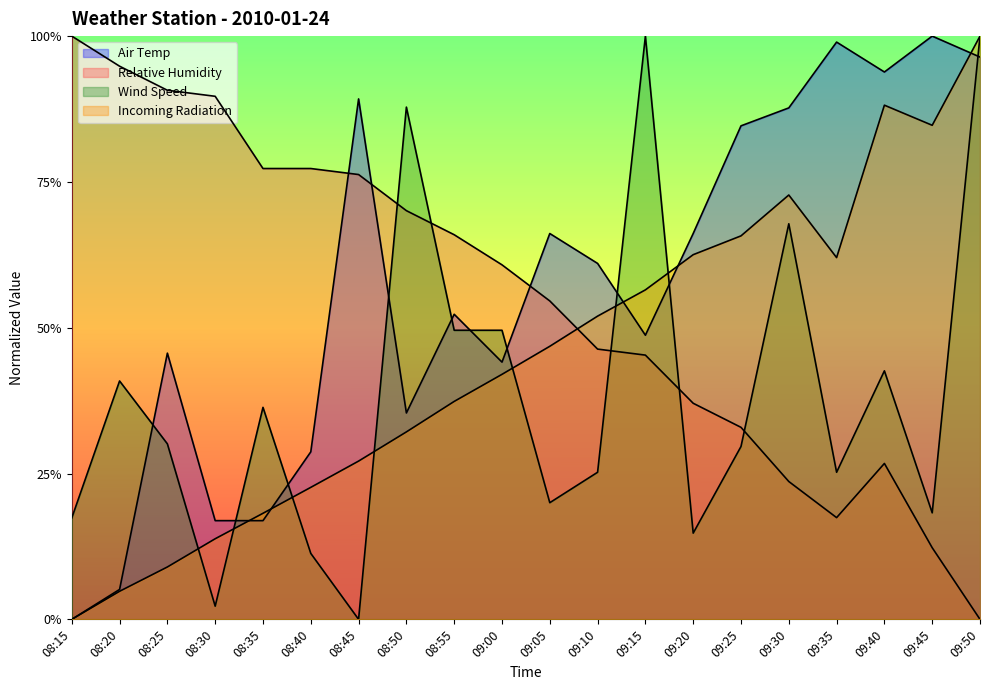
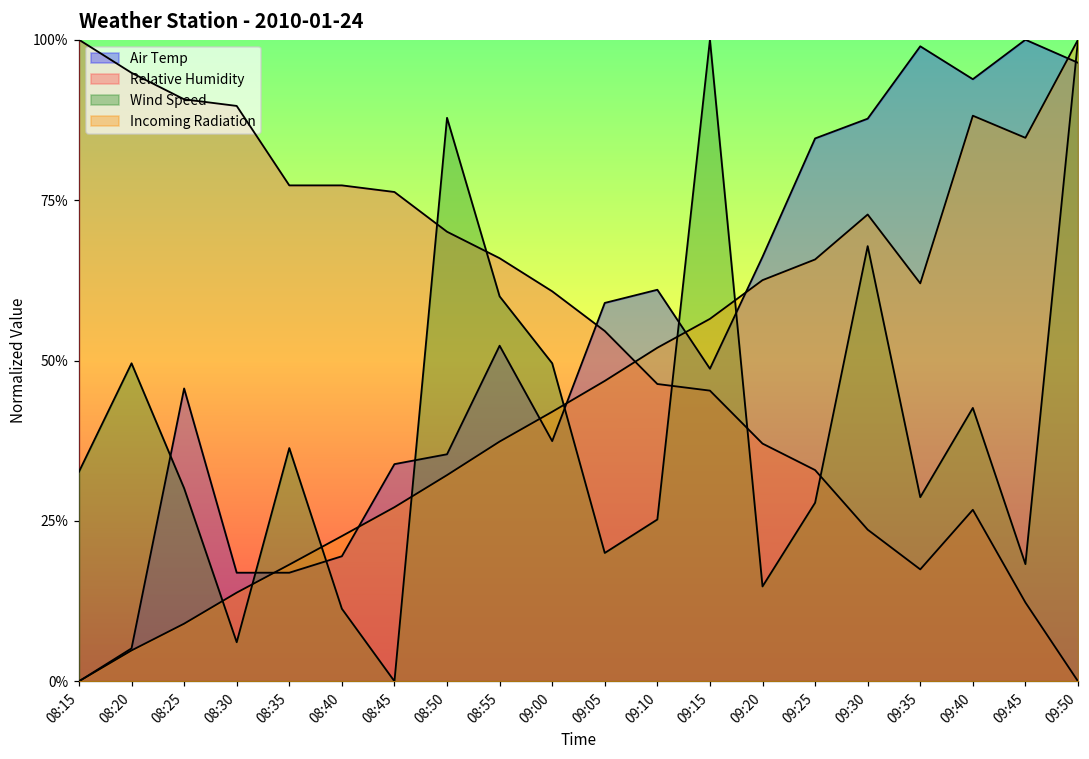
  {
    "Air Temp": {
      "08:25": "46%",
      "08:30": "17%",
      "08:35": "17%",
-     "08:40": "29%",
-     "08:45": "89%",
+     "08:40": "19%",
+     "08:45": "34%",
      "08:50": "35%",
      "08:55": "52%",
-     "09:00": "44%",
-     "09:05": "66%",
+     "09:00": "37%",
+     "09:05": "59%",
      "09:10": "61%",
      "09:15": "49%",
      "09:20": "66%",
      "09:25": "85%",
      "09:30": "88%",
      "09:35": "99%",
      "09:40": "94%",
      "09:45": "100%",
      "09:50": "96%"
    },
    "Wind Speed": {
-     "08:15": "17%",
-     "08:20": "41%",
+     "08:15": "33%",
+     "08:20": "50%",
      "08:25": "30%",
-     "08:30": "2%",
+     "08:30": "6%",
      "08:35": "36%",
      "08:40": "11%",
      "08:45": "0%",
      "08:50": "88%",
-     "08:55": "50%",
+     "08:55": "60%",
      "09:00": "50%",
      "09:05": "20%",
      "09:10": "25%",
      "09:15": "100%",
      "09:20": "15%",
-     "09:25": "30%",
+     "09:25": "28%",
      "09:30": "68%",
-     "09:35": "25%",
+     "09:35": "29%",
      "09:40": "43%",
      "09:45": "18%"
    }
  }
